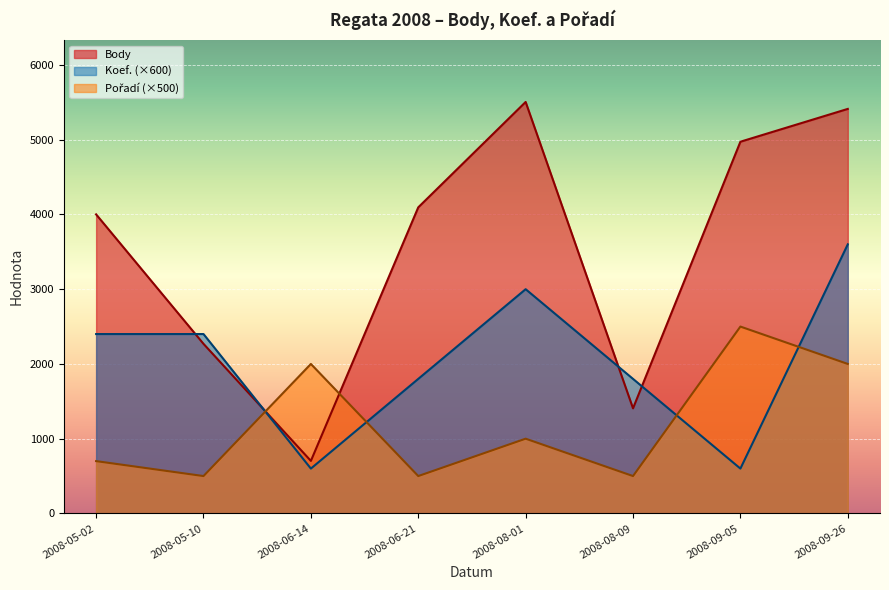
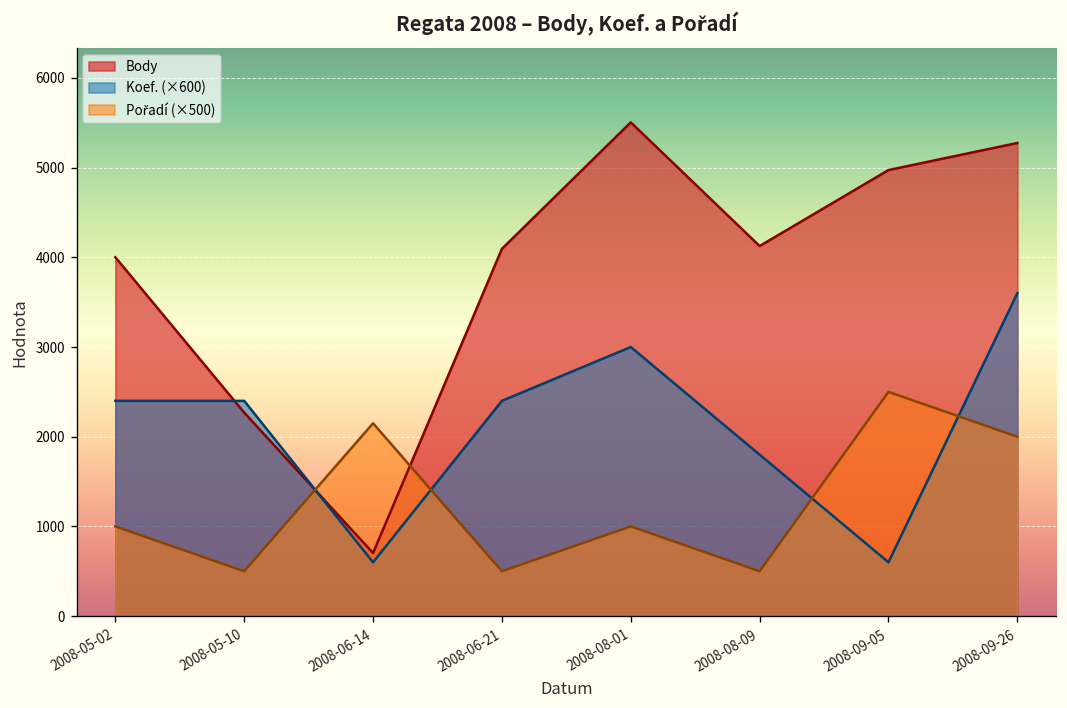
  {
    "Body": {
      "2008-05-02": 4000,
      "2008-05-10": 2300,
      "2008-06-14": 700,
      "2008-06-21": 4100,
      "2008-08-01": 5500,
-     "2008-08-09": 1400,
+     "2008-08-09": 4100,
      "2008-09-05": 5000,
-     "2008-09-26": 5400
+     "2008-09-26": 5300
    },
    "Koef. (×600)": {
      "2008-05-02": 2400,
      "2008-05-10": 2400,
      "2008-06-14": 600,
-     "2008-06-21": 1800,
+     "2008-06-21": 2400,
      "2008-08-01": 3000,
      "2008-08-09": 1800,
      "2008-09-05": 600,
      "2008-09-26": 3600
    },
    "Pořadí (×500)": {
-     "2008-05-02": 700,
+     "2008-05-02": 1000,
      "2008-05-10": 500,
-     "2008-06-14": 2000,
+     "2008-06-14": 2200,
      "2008-06-21": 500,
      "2008-08-01": 1000,
      "2008-08-09": 500,
      "2008-09-05": 2500,
      "2008-09-26": 2000
    }
  }
